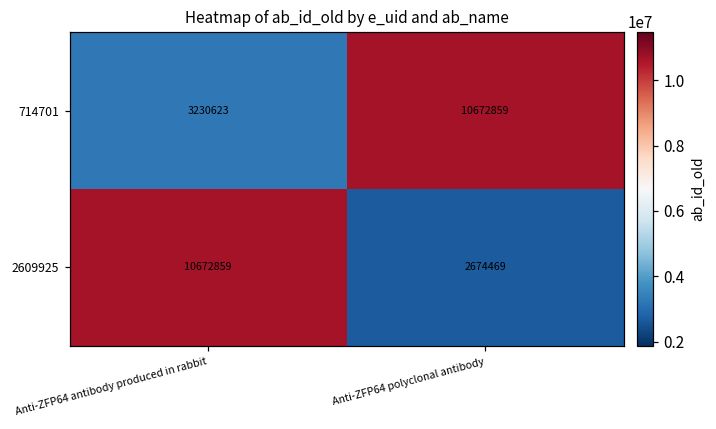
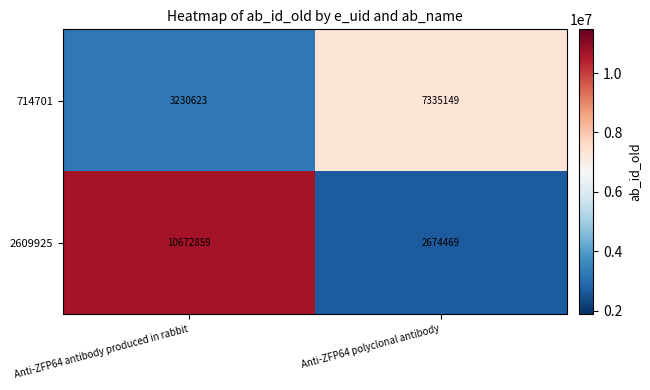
  {
    "714701": {
      "Anti-ZFP64 antibody produced in rabbit": 3230623,
-     "Anti-ZFP64 polyclonal antibody": 10672859
+     "Anti-ZFP64 polyclonal antibody": 7335149
    },
    "2609925": {
      "Anti-ZFP64 antibody produced in rabbit": 10672859,
      "Anti-ZFP64 polyclonal antibody": 2674469
    }
  }
